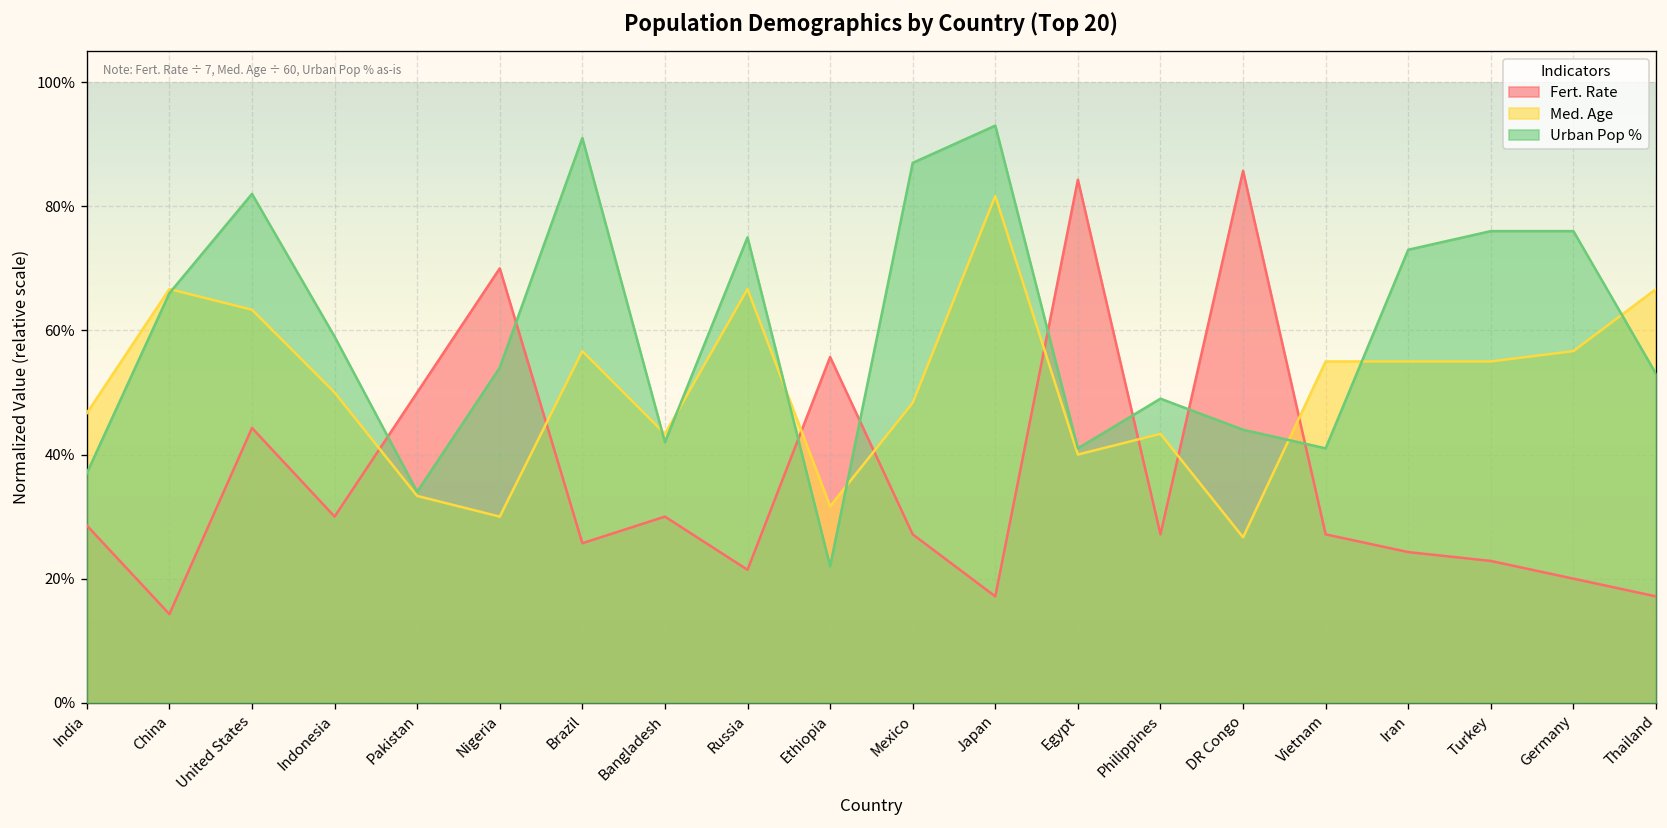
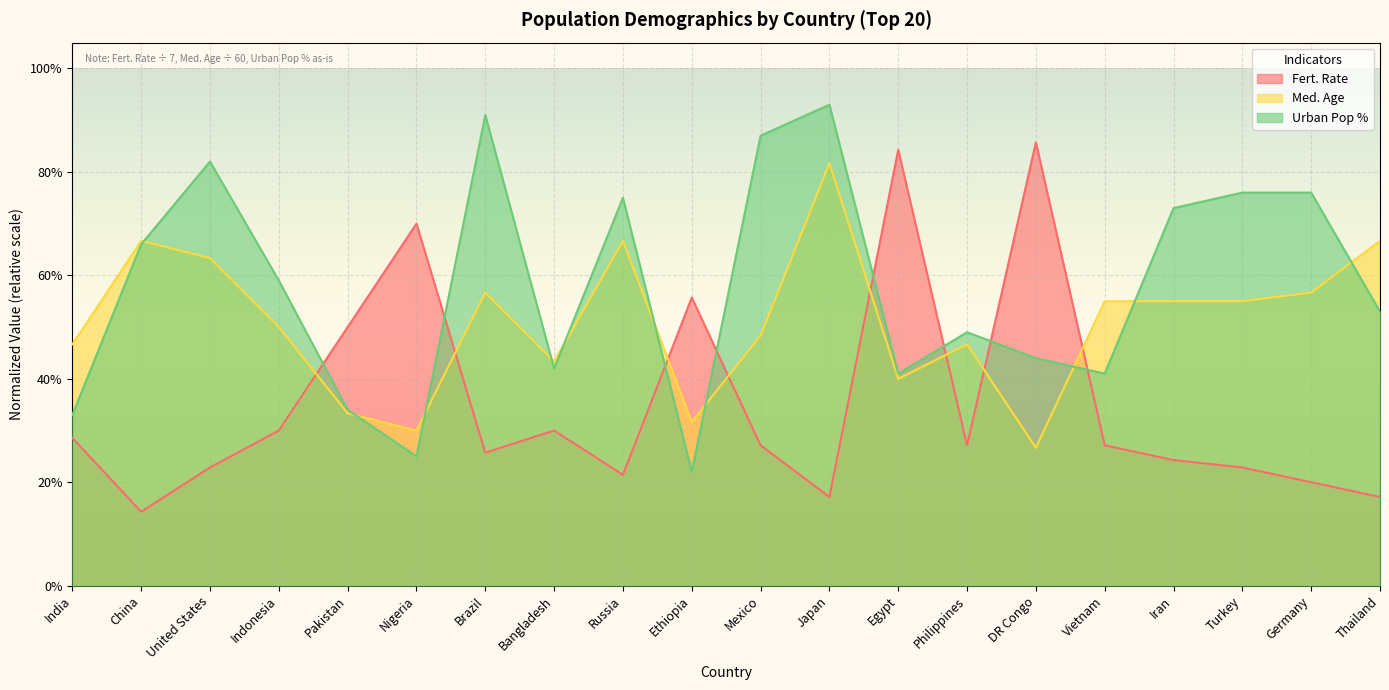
  {
    "Fert. Rate": {
      "India": "29%",
      "China": "14%",
-     "United States": "44%",
+     "United States": "23%",
      "Indonesia": "30%",
      "Pakistan": "50%",
      "Nigeria": "70%",
      "Brazil": "26%",
      "Bangladesh": "30%",
      "Russia": "21%",
      "Ethiopia": "56%",
      "Mexico": "27%",
      "Japan": "17%",
      "Egypt": "84%",
      "Philippines": "27%",
      "DR Congo": "86%",
      "Vietnam": "27%",
      "Iran": "24%",
      "Turkey": "23%",
      "Germany": "20%",
      "Thailand": "17%"
    },
    "Med. Age": {
      "India": "47%",
      "China": "67%",
      "United States": "63%",
      "Indonesia": "50%",
      "Pakistan": "33%",
      "Nigeria": "30%",
      "Brazil": "57%",
      "Bangladesh": "43%",
      "Russia": "67%",
      "Ethiopia": "32%",
      "Mexico": "48%",
      "Japan": "82%",
      "Egypt": "40%",
-     "Philippines": "43%",
+     "Philippines": "47%",
      "DR Congo": "27%",
      "Vietnam": "55%",
      "Iran": "55%",
      "Turkey": "55%",
      "Germany": "57%",
      "Thailand": "67%"
    },
    "Urban Pop %": {
-     "India": "37%",
+     "India": "33%",
      "China": "66%",
      "United States": "82%",
      "Indonesia": "59%",
      "Pakistan": "34%",
-     "Nigeria": "54%",
+     "Nigeria": "25%",
      "Brazil": "91%",
      "Bangladesh": "42%",
      "Russia": "75%",
      "Ethiopia": "22%",
      "Mexico": "87%",
      "Japan": "93%",
      "Egypt": "41%",
      "Philippines": "49%",
      "DR Congo": "44%",
      "Vietnam": "41%",
      "Iran": "73%",
      "Turkey": "76%",
      "Germany": "76%",
      "Thailand": "53%"
    }
  }
